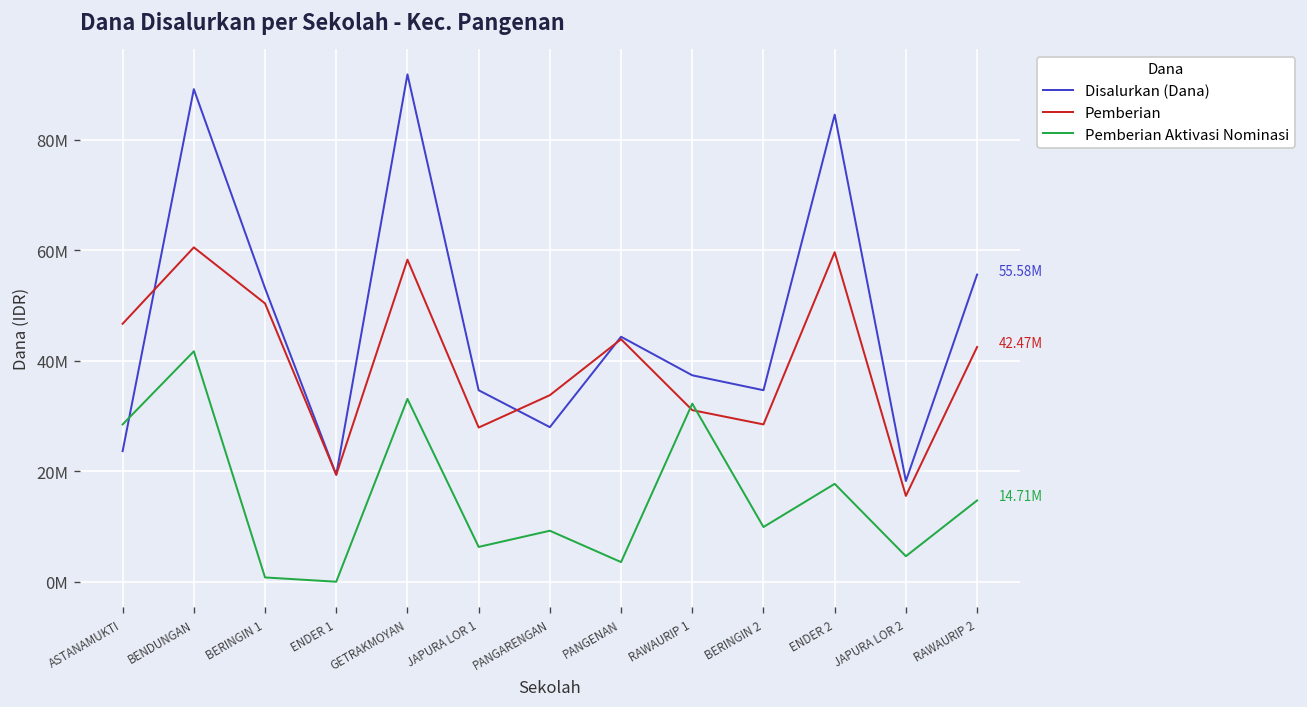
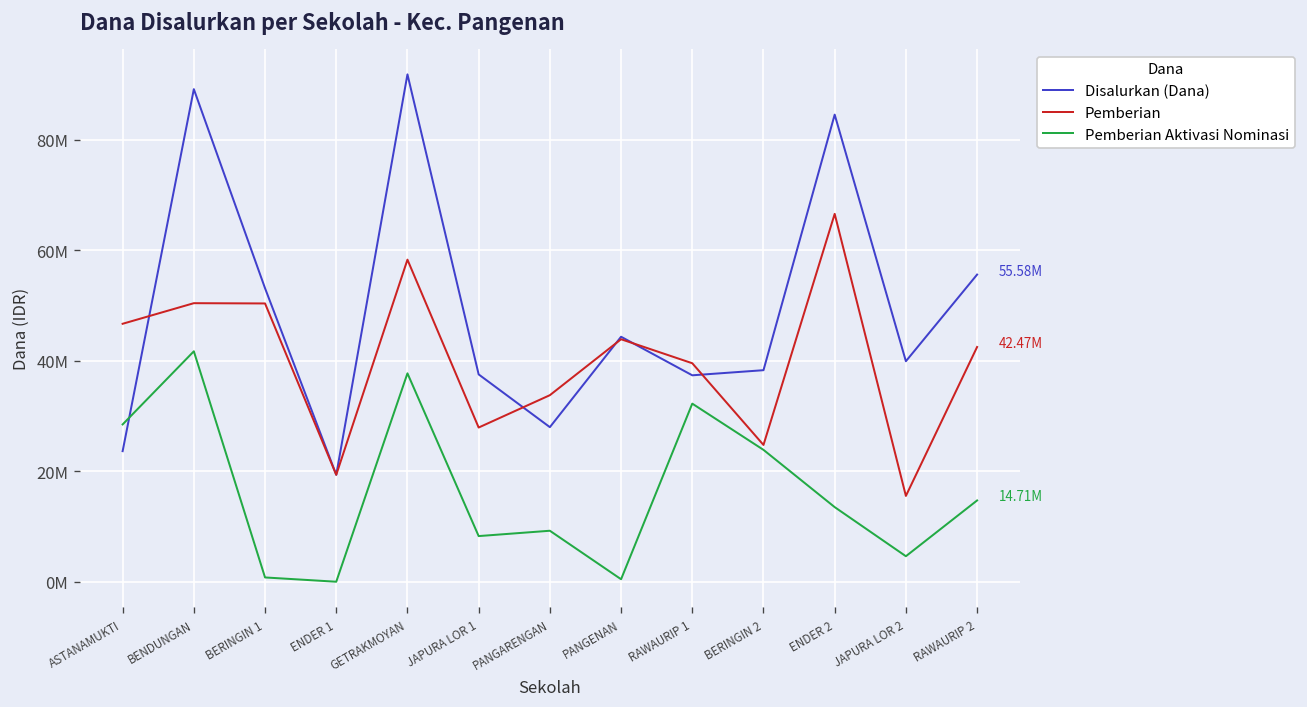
  {
    "Disalurkan (Dana)": {
      "ASTANAMUKTI": 24000000,
      "BENDUNGAN": 89000000,
      "BERINGIN 1": 53000000,
      "GETRAKMOYAN": 92000000,
-     "JAPURA LOR 1": 35000000,
+     "JAPURA LOR 1": 38000000,
      "PANGARENGAN": 28000000,
      "RAWAURIP 1": 37000000,
-     "BERINGIN 2": 35000000,
+     "BERINGIN 2": 38000000,
      "ENDER 2": 85000000,
-     "JAPURA LOR 2": 18000000
+     "JAPURA LOR 2": 40000000
    },
    "Pemberian": {
      "ASTANAMUKTI": 47000000,
-     "BENDUNGAN": 60000000,
+     "BENDUNGAN": 50000000,
      "BERINGIN 1": 50000000,
      "GETRAKMOYAN": 58000000,
      "JAPURA LOR 1": 28000000,
      "PANGARENGAN": 34000000,
-     "RAWAURIP 1": 31000000,
-     "BERINGIN 2": 28000000,
-     "ENDER 2": 60000000,
+     "RAWAURIP 1": 40000000,
+     "BERINGIN 2": 25000000,
+     "ENDER 2": 67000000,
      "JAPURA LOR 2": 16000000
    },
    "Pemberian Aktivasi Nominasi": {
      "ASTANAMUKTI": 28000000,
      "BENDUNGAN": 42000000,
      "BERINGIN 1": 1000000,
      "ENDER 1": 0,
-     "GETRAKMOYAN": 33000000,
-     "JAPURA LOR 1": 6000000,
+     "GETRAKMOYAN": 38000000,
+     "JAPURA LOR 1": 8000000,
      "PANGARENGAN": 9000000,
-     "PANGENAN": 4000000,
+     "PANGENAN": 0,
      "RAWAURIP 1": 32000000,
-     "BERINGIN 2": 10000000,
-     "ENDER 2": 18000000,
+     "BERINGIN 2": 24000000,
+     "ENDER 2": 14000000,
      "JAPURA LOR 2": 5000000
    }
  }
